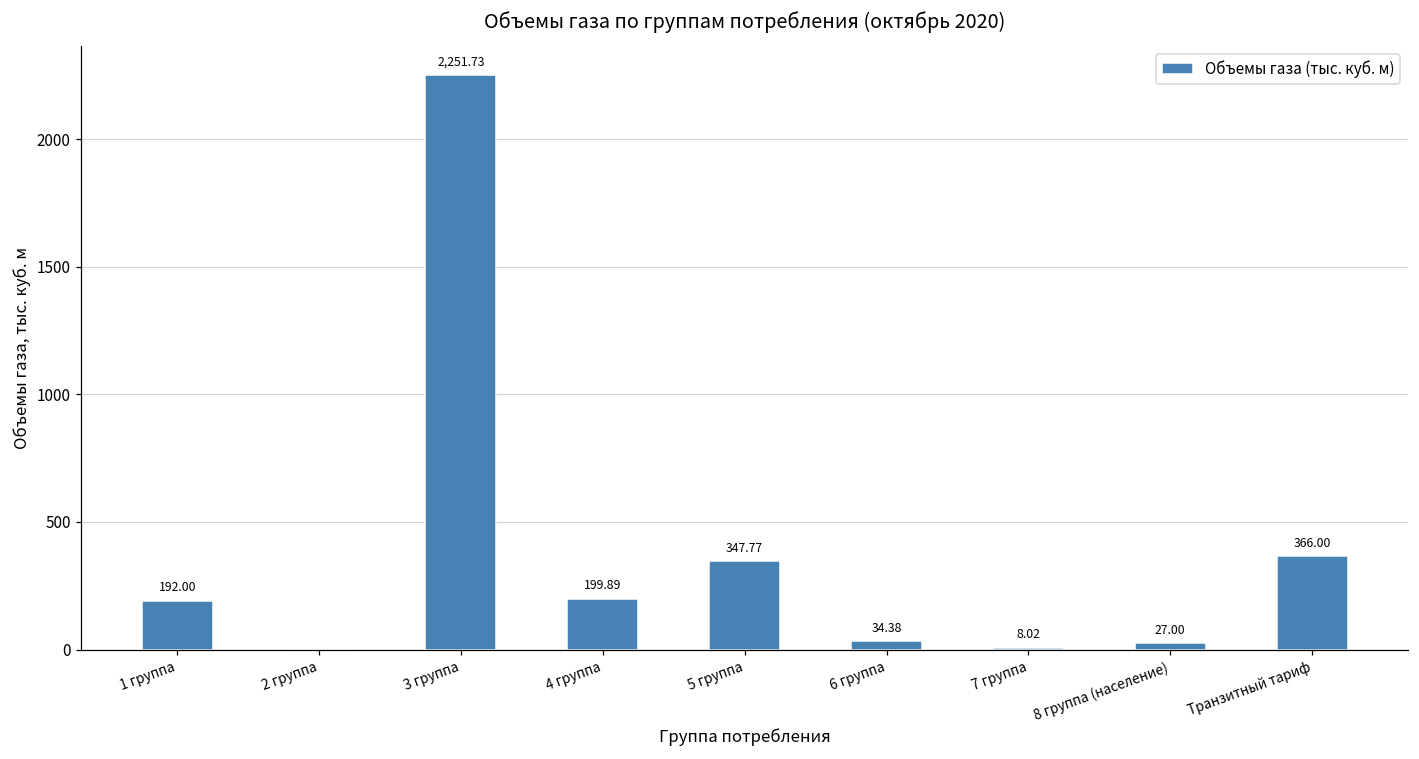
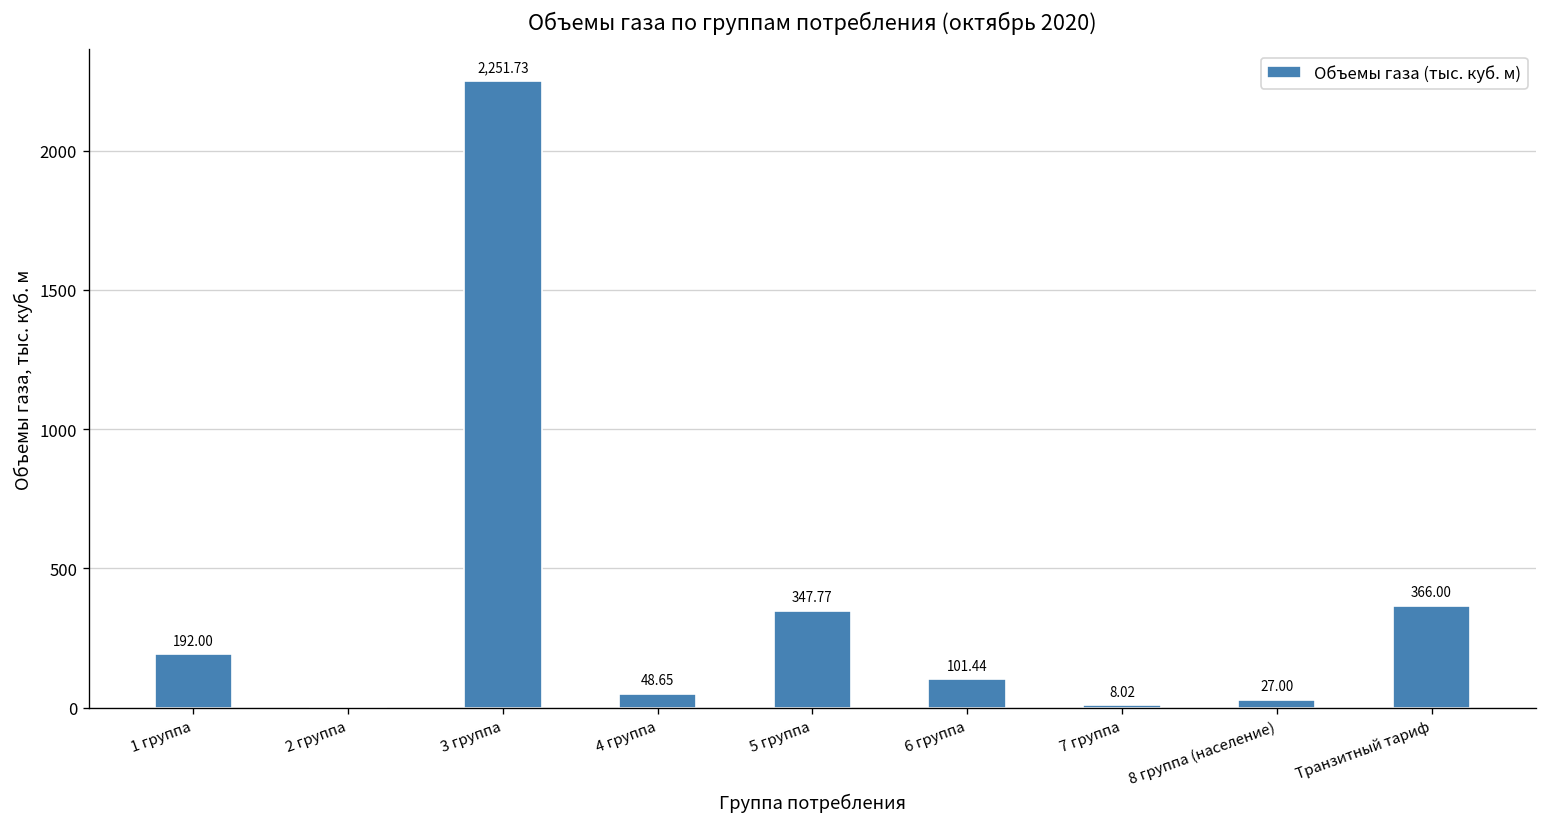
  {
    "1 группа": "192.00",
    "3 группа": "2,251.73",
-   "4 группа": "199.89",
+   "4 группа": "48.65",
    "5 группа": "347.77",
-   "6 группа": "34.38",
+   "6 группа": "101.44",
    "7 группа": "8.02",
    "8 группа (население)": "27.00",
    "Транзитный тариф": "366.00"
  }
